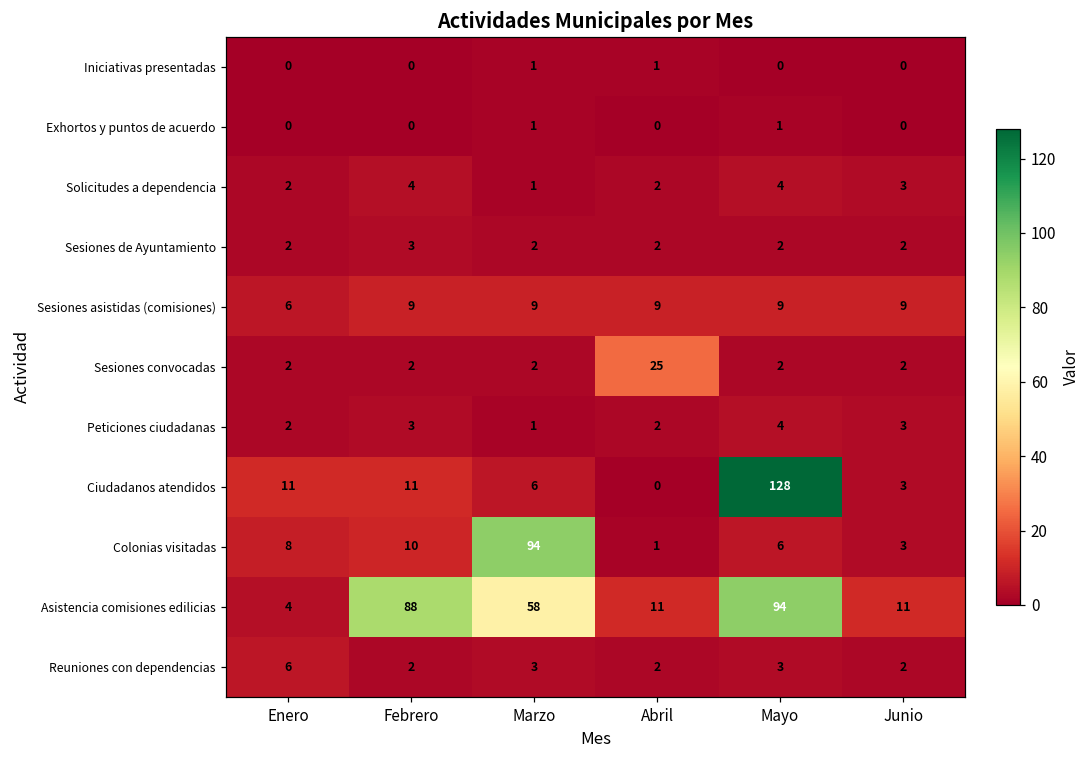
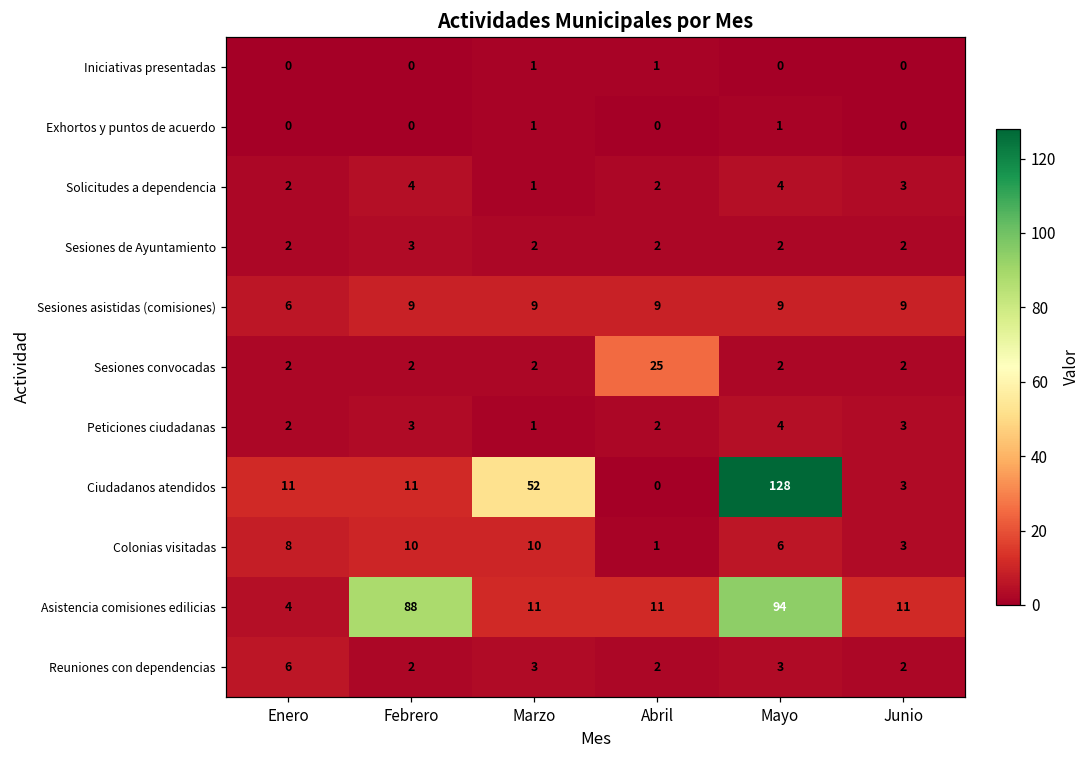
  {
    "Iniciativas presentadas": {
      "Enero": 0,
      "Febrero": 0,
      "Marzo": 1,
      "Abril": 1,
      "Mayo": 0,
      "Junio": 0
    },
    "Exhortos y puntos de acuerdo": {
      "Enero": 0,
      "Febrero": 0,
      "Marzo": 1,
      "Abril": 0,
      "Mayo": 1,
      "Junio": 0
    },
    "Solicitudes a dependencia": {
      "Enero": 2,
      "Febrero": 4,
      "Marzo": 1,
      "Abril": 2,
      "Mayo": 4,
      "Junio": 3
    },
    "Sesiones de Ayuntamiento": {
      "Enero": 2,
      "Febrero": 3,
      "Marzo": 2,
      "Abril": 2,
      "Mayo": 2,
      "Junio": 2
    },
    "Sesiones asistidas (comisiones)": {
      "Enero": 6,
      "Febrero": 9,
      "Marzo": 9,
      "Abril": 9,
      "Mayo": 9,
      "Junio": 9
    },
    "Sesiones convocadas": {
      "Enero": 2,
      "Febrero": 2,
      "Marzo": 2,
      "Abril": 25,
      "Mayo": 2,
      "Junio": 2
    },
    "Peticiones ciudadanas": {
      "Enero": 2,
      "Febrero": 3,
      "Marzo": 1,
      "Abril": 2,
      "Mayo": 4,
      "Junio": 3
    },
    "Ciudadanos atendidos": {
      "Enero": 11,
      "Febrero": 11,
-     "Marzo": 6,
+     "Marzo": 52,
      "Abril": 0,
      "Mayo": 128,
      "Junio": 3
    },
    "Colonias visitadas": {
      "Enero": 8,
      "Febrero": 10,
-     "Marzo": 94,
+     "Marzo": 10,
      "Abril": 1,
      "Mayo": 6,
      "Junio": 3
    },
    "Asistencia comisiones edilicias": {
      "Enero": 4,
      "Febrero": 88,
-     "Marzo": 58,
+     "Marzo": 11,
      "Abril": 11,
      "Mayo": 94,
      "Junio": 11
    },
    "Reuniones con dependencias": {
      "Enero": 6,
      "Febrero": 2,
      "Marzo": 3,
      "Abril": 2,
      "Mayo": 3,
      "Junio": 2
    }
  }
